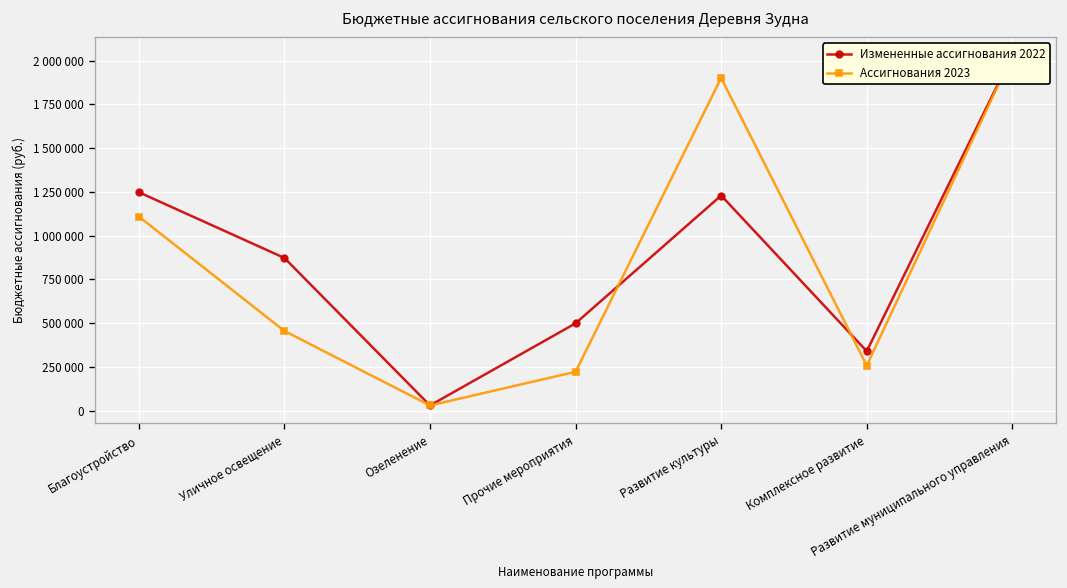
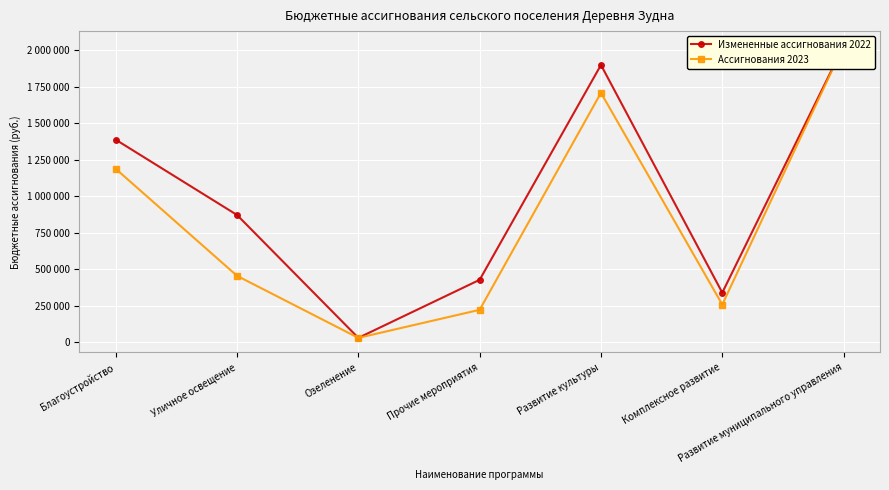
  {
    "Измененные ассигнования 2022": {
-     "Благоустройство": 1250000,
+     "Благоустройство": 1390000,
      "Уличное освещение": 870000,
-     "Прочие мероприятия": 500000,
-     "Развитие культуры": 1230000,
+     "Прочие мероприятия": 430000,
+     "Развитие культуры": 1900000,
      "Комплексное развитие": 340000
    },
    "Ассигнования 2023": {
-     "Благоустройство": 1110000,
+     "Благоустройство": 1190000,
      "Уличное освещение": 460000,
      "Прочие мероприятия": 220000,
-     "Развитие культуры": 1900000,
+     "Развитие культуры": 1710000,
      "Комплексное развитие": 260000
    }
  }
